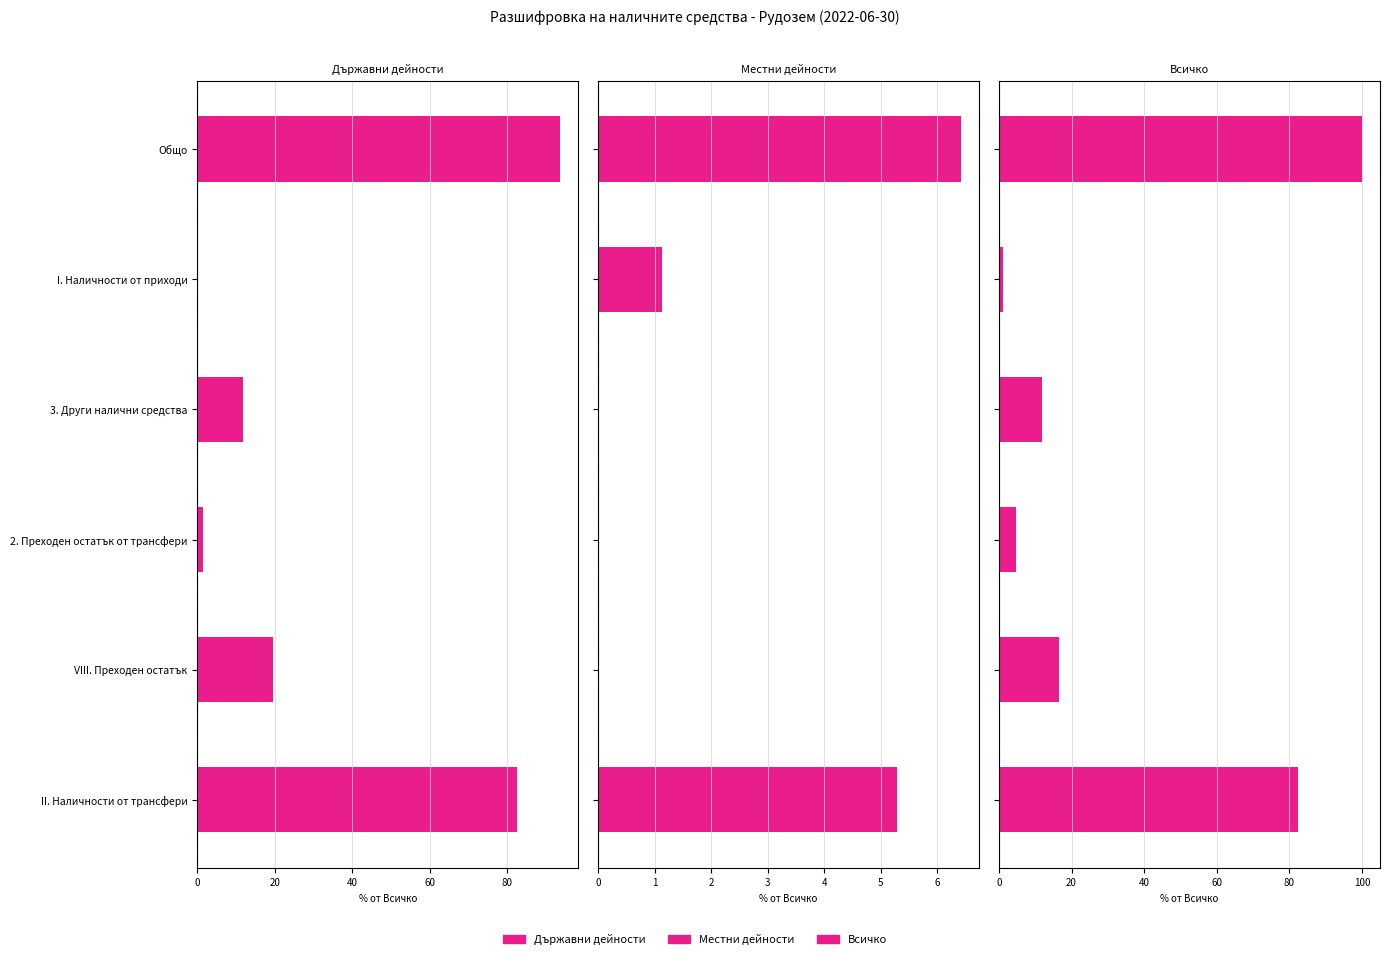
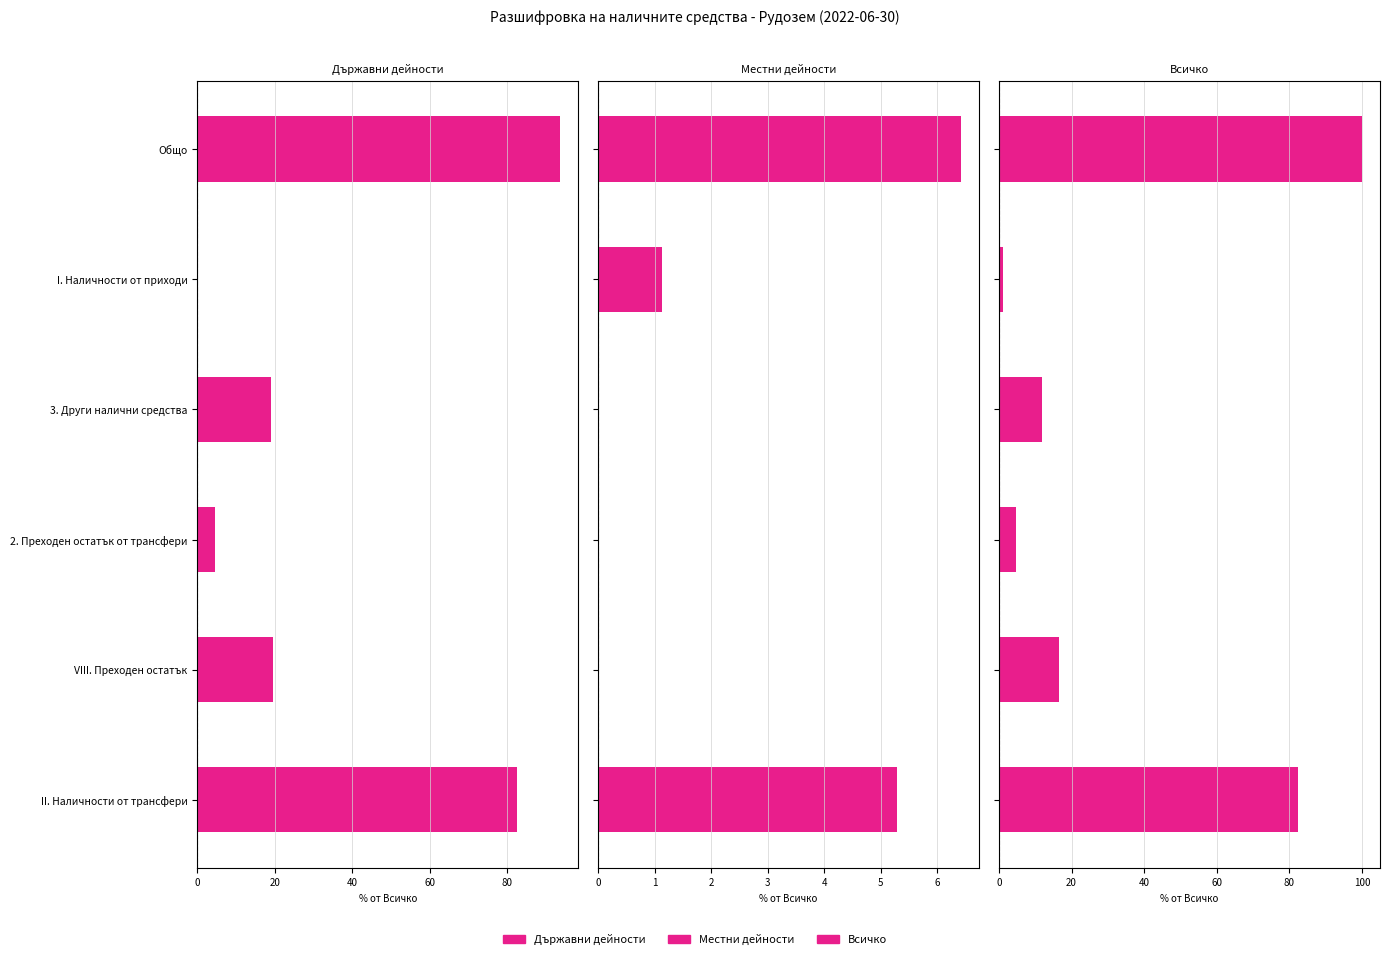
  {
    "Държавни дейности": {
      "Общо": 94,
      "I. Наличности от приходи": 0,
-     "3. Други налични средства": 12,
-     "2. Преходен остатък от трансфери": 2,
+     "3. Други налични средства": 19,
+     "2. Преходен остатък от трансфери": 5,
      "VIII. Преходен остатък": 19,
      "II. Наличности от трансфери": 83
    }
  }
